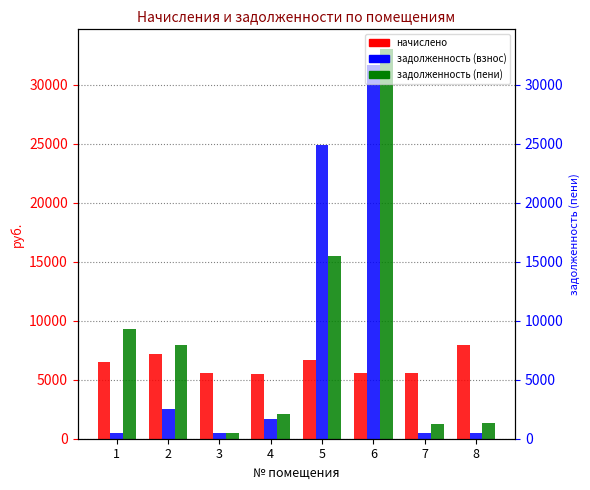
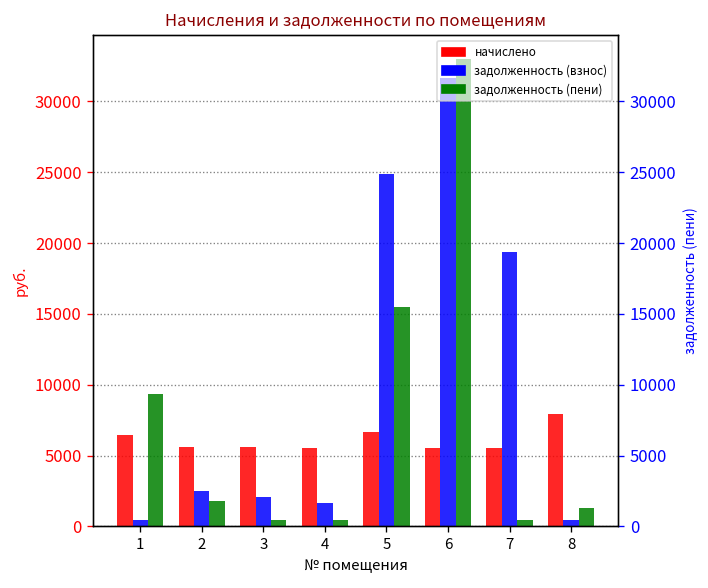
  {
    "начислено": {
      "1": 6500,
-     "2": 7200,
+     "2": 5600,
      "3": 5600,
      "4": 5500,
      "5": 6600,
      "6": 5600,
      "7": 5500,
      "8": 8000
    },
    "задолженность (взнос)": {
      "1": 500,
      "2": 2500,
-     "3": 500,
+     "3": 2100,
      "4": 1700,
      "5": 24900,
-     "7": 500,
+     "7": 19300,
      "8": 500
    },
    "задолженность (пени)": {
      "1": 9300,
-     "2": 7900,
+     "2": 1800,
      "3": 500,
-     "4": 2100,
+     "4": 500,
      "5": 15500,
-     "7": 1300,
+     "7": 500,
      "8": 1300
    }
  }
